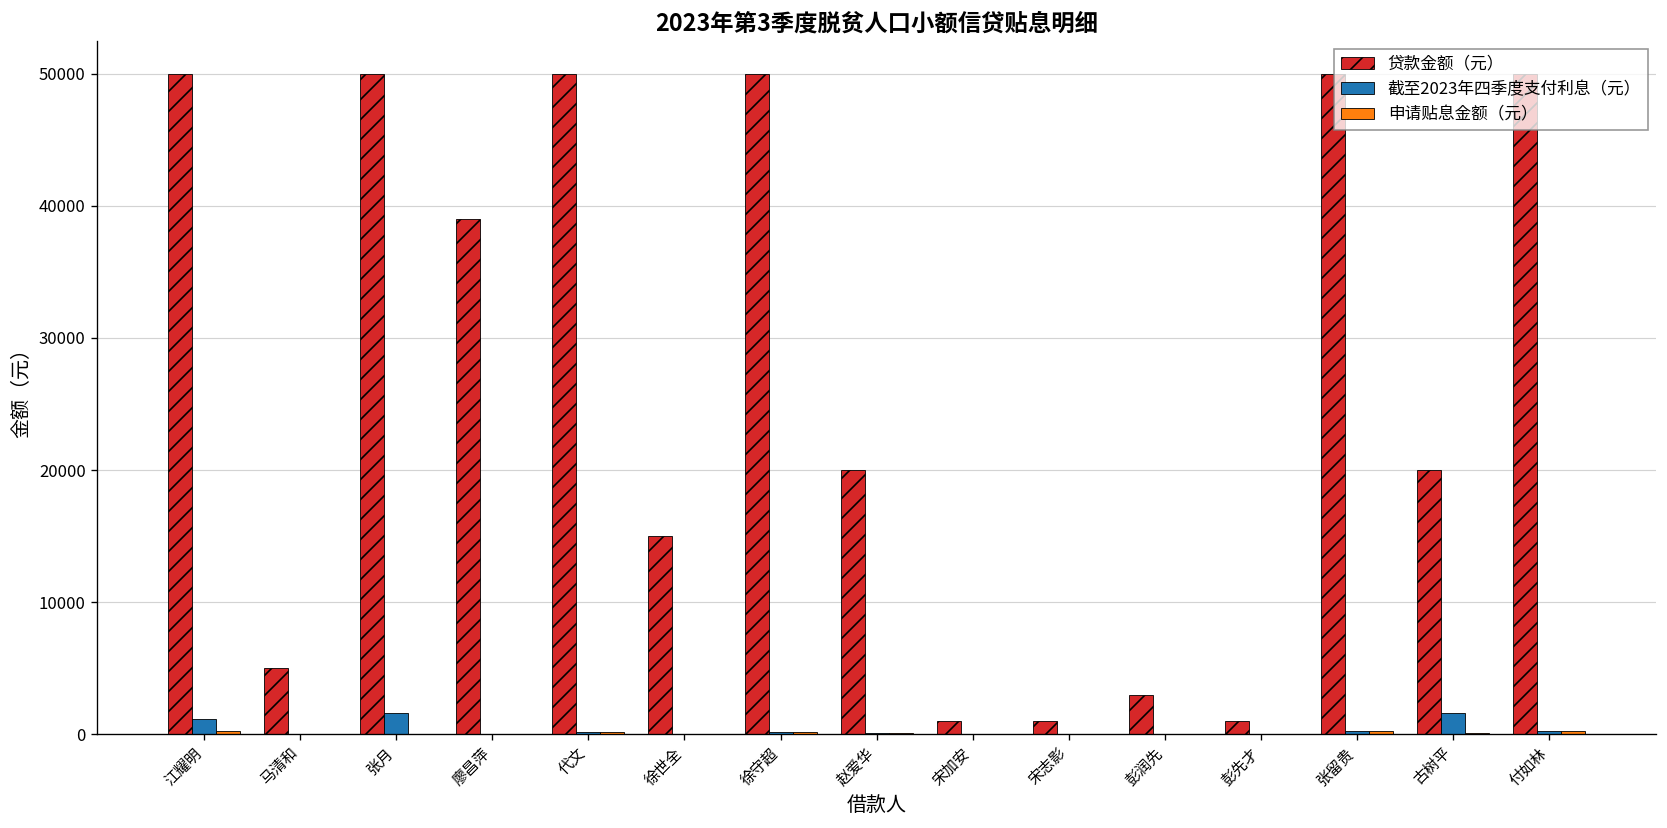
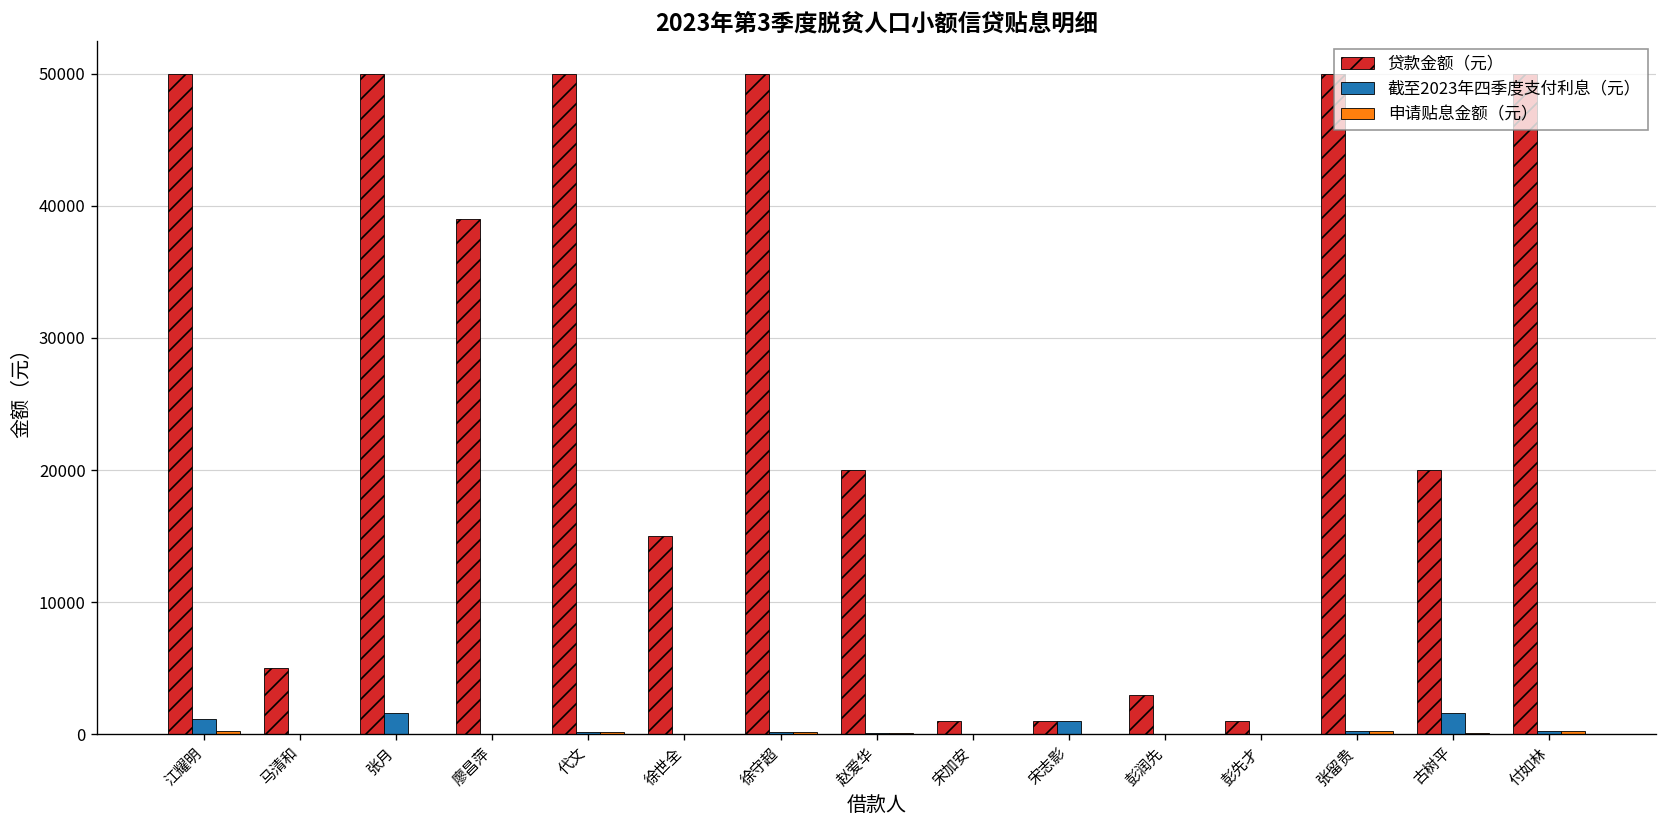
  {
    "贷款金额（元）": {
      "江耀明": 50000,
      "马清和": 5000,
      "张月": 50000,
      "廖昌萍": 39000,
      "代文": 50000,
      "徐世全": 15000,
      "徐守超": 50000,
      "赵爱华": 20000,
      "宋加安": 1000,
      "宋志影": 1000,
      "彭润先": 3000,
      "彭先才": 1000,
      "张留贵": 50000,
      "古树平": 20000
    },
    "截至2023年四季度支付利息（元）": {
      "江耀明": 1200,
      "张月": 1600,
-     "宋志影": 0,
+     "宋志影": 1000,
      "张留贵": 200,
      "古树平": 1600,
      "付如林": 200
    },
    "申请贴息金额（元）": {
      "张留贵": 200,
      "付如林": 200
    }
  }
